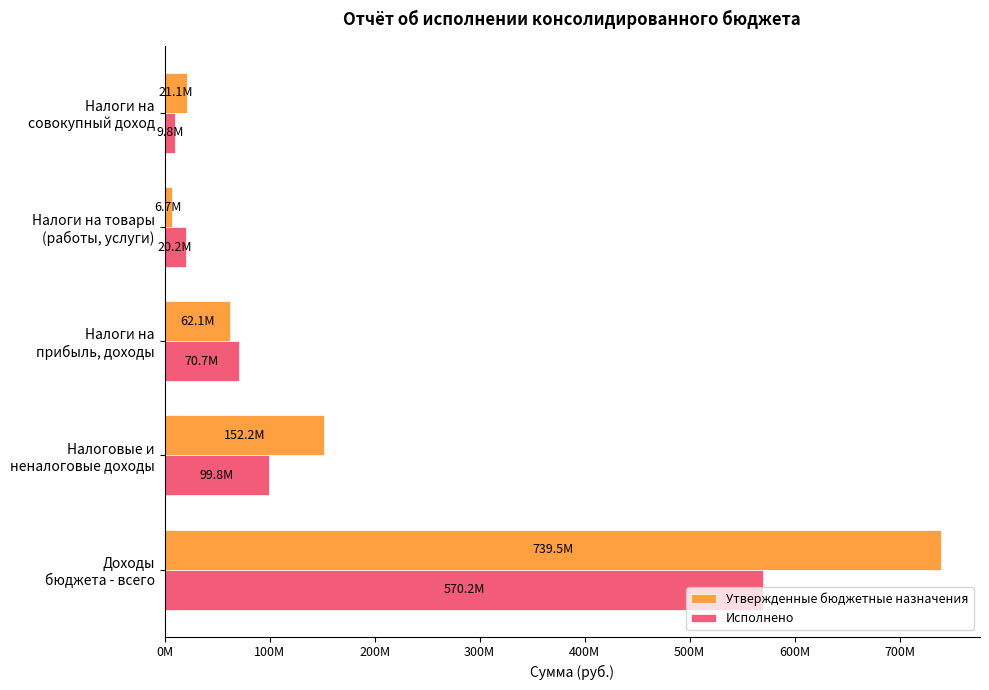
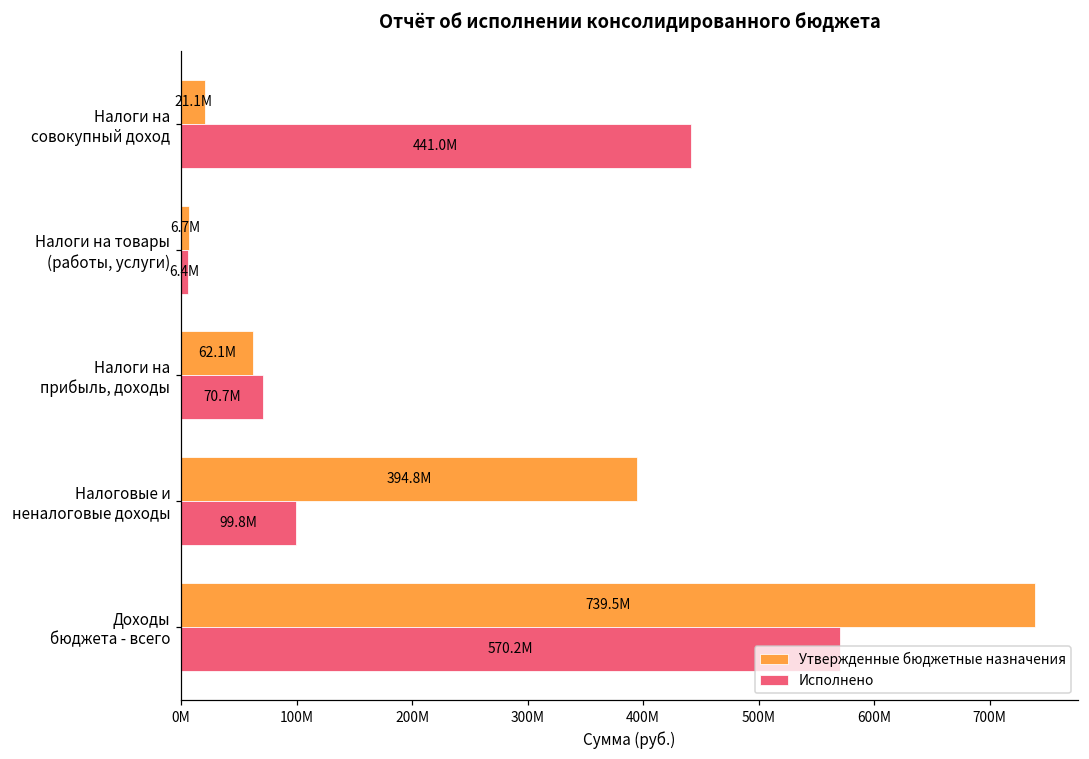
  {
    "Утвержденные бюджетные назначения": {
      "Налоги на совокупный доход": "21.1M",
      "Налоги на товары (работы, услуги)": "6.7M",
      "Налоги на прибыль, доходы": "62.1M",
-     "Налоговые и неналоговые доходы": "152.2M",
+     "Налоговые и неналоговые доходы": "394.8M",
      "Доходы бюджета - всего": "739.5M"
    },
    "Исполнено": {
-     "Налоги на совокупный доход": "9.8M",
-     "Налоги на товары (работы, услуги)": "20.2M",
+     "Налоги на совокупный доход": "441.0M",
+     "Налоги на товары (работы, услуги)": "6.4M",
      "Налоги на прибыль, доходы": "70.7M",
      "Налоговые и неналоговые доходы": "99.8M"
    }
  }
